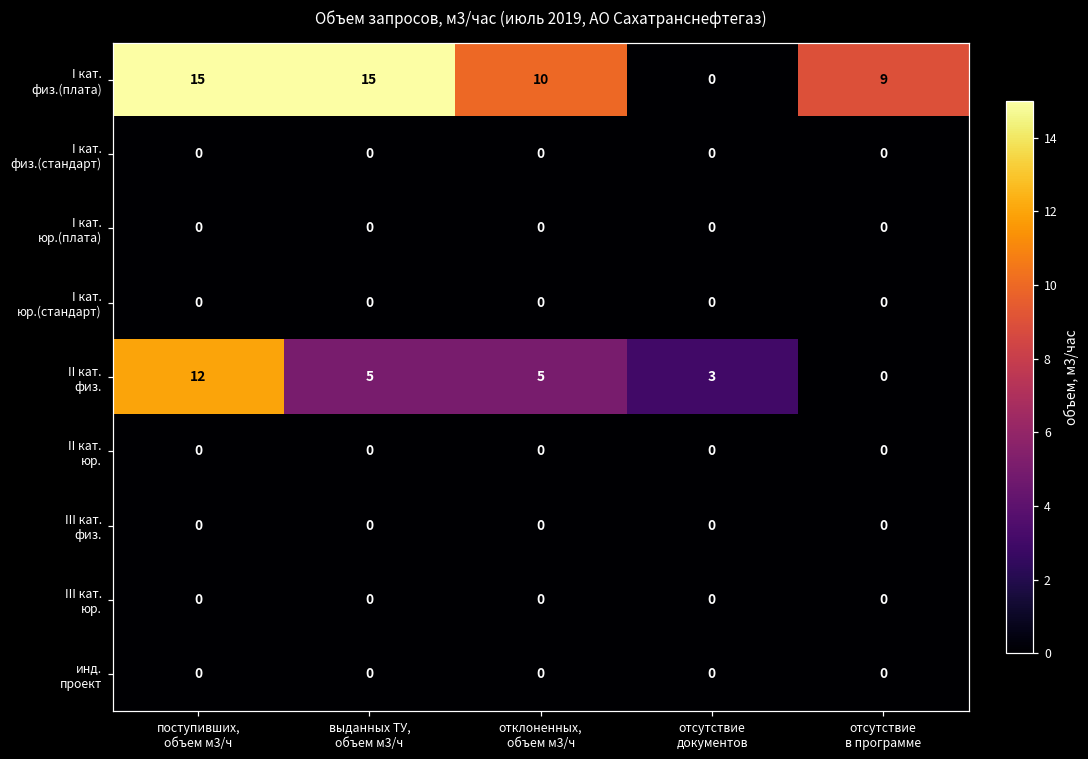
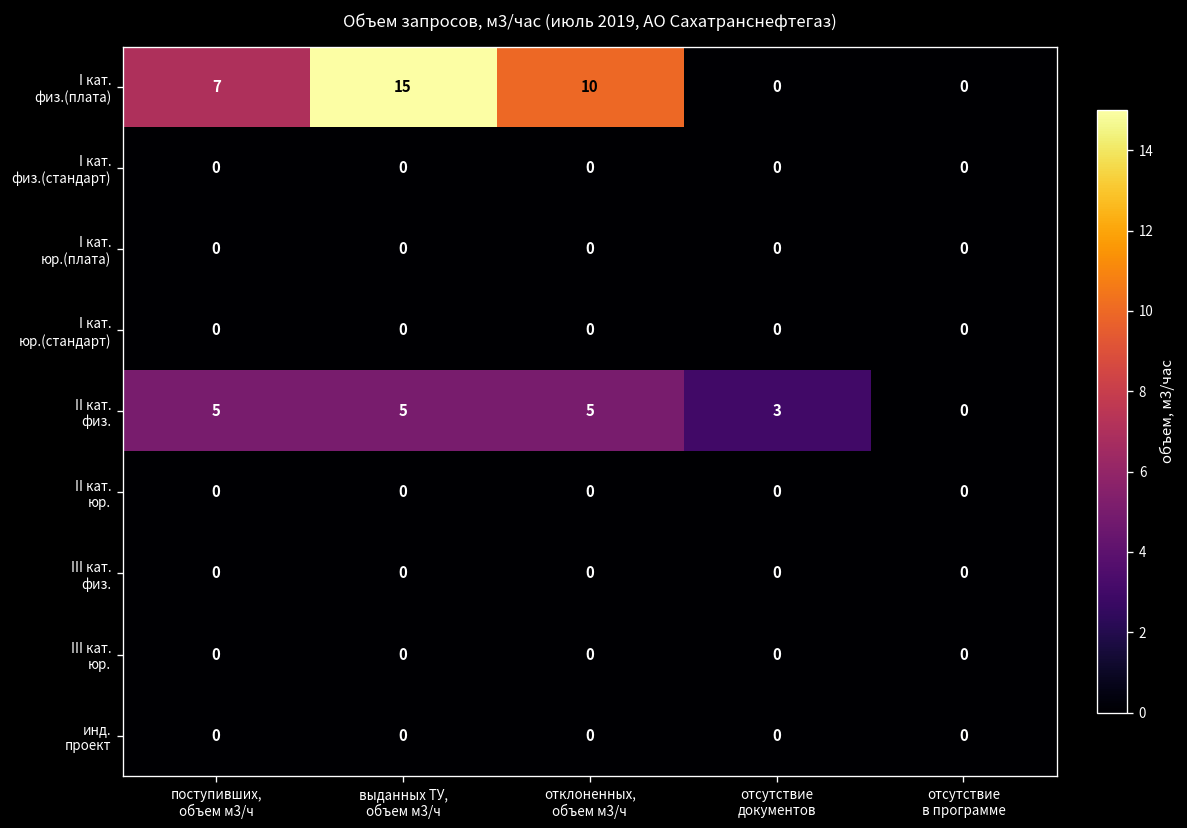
  {
    "I кат. физ.(плата)": {
-     "поступивших, объем м3/ч": 15,
+     "поступивших, объем м3/ч": 7,
      "выданных ТУ, объем м3/ч": 15,
      "отклоненных, объем м3/ч": 10,
      "отсутствие документов": 0,
-     "отсутствие в программе": 9
+     "отсутствие в программе": 0
    },
    "I кат. физ.(стандарт)": {
      "поступивших, объем м3/ч": 0,
      "выданных ТУ, объем м3/ч": 0,
      "отклоненных, объем м3/ч": 0,
      "отсутствие документов": 0,
      "отсутствие в программе": 0
    },
    "I кат. юр.(плата)": {
      "поступивших, объем м3/ч": 0,
      "выданных ТУ, объем м3/ч": 0,
      "отклоненных, объем м3/ч": 0,
      "отсутствие документов": 0,
      "отсутствие в программе": 0
    },
    "I кат. юр.(стандарт)": {
      "поступивших, объем м3/ч": 0,
      "выданных ТУ, объем м3/ч": 0,
      "отклоненных, объем м3/ч": 0,
      "отсутствие документов": 0,
      "отсутствие в программе": 0
    },
    "II кат. физ.": {
-     "поступивших, объем м3/ч": 12,
+     "поступивших, объем м3/ч": 5,
      "выданных ТУ, объем м3/ч": 5,
      "отклоненных, объем м3/ч": 5,
      "отсутствие документов": 3,
      "отсутствие в программе": 0
    },
    "II кат. юр.": {
      "поступивших, объем м3/ч": 0,
      "выданных ТУ, объем м3/ч": 0,
      "отклоненных, объем м3/ч": 0,
      "отсутствие документов": 0,
      "отсутствие в программе": 0
    },
    "III кат. физ.": {
      "поступивших, объем м3/ч": 0,
      "выданных ТУ, объем м3/ч": 0,
      "отклоненных, объем м3/ч": 0,
      "отсутствие документов": 0,
      "отсутствие в программе": 0
    },
    "III кат. юр.": {
      "поступивших, объем м3/ч": 0,
      "выданных ТУ, объем м3/ч": 0,
      "отклоненных, объем м3/ч": 0,
      "отсутствие документов": 0,
      "отсутствие в программе": 0
    },
    "инд. проект": {
      "поступивших, объем м3/ч": 0,
      "выданных ТУ, объем м3/ч": 0,
      "отклоненных, объем м3/ч": 0,
      "отсутствие документов": 0,
      "отсутствие в программе": 0
    }
  }
